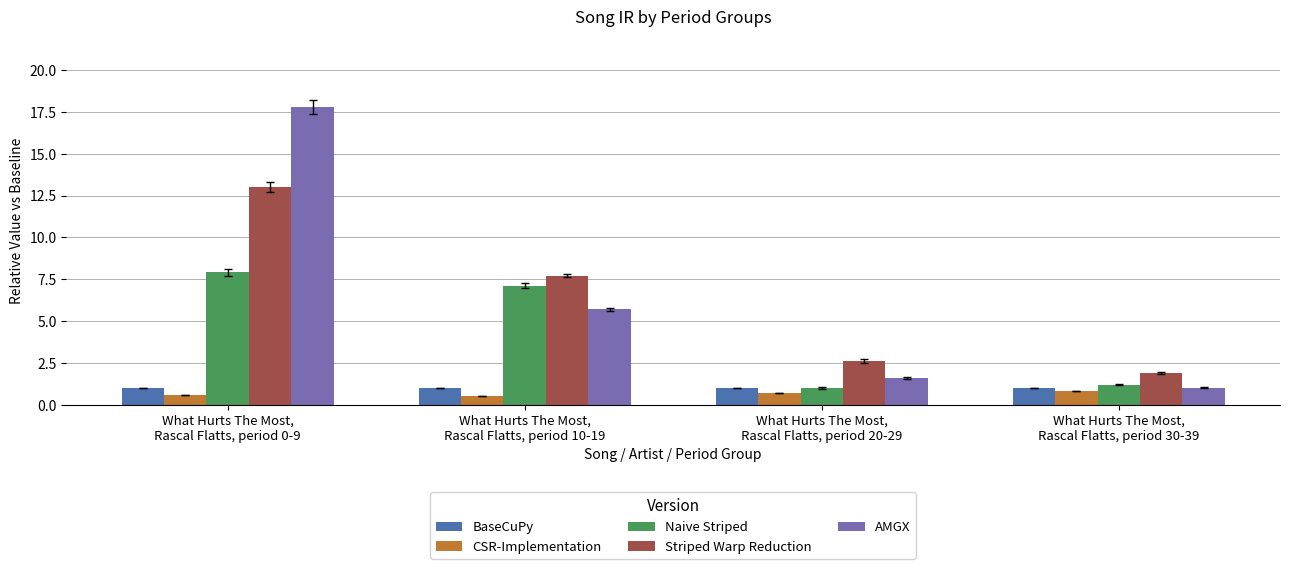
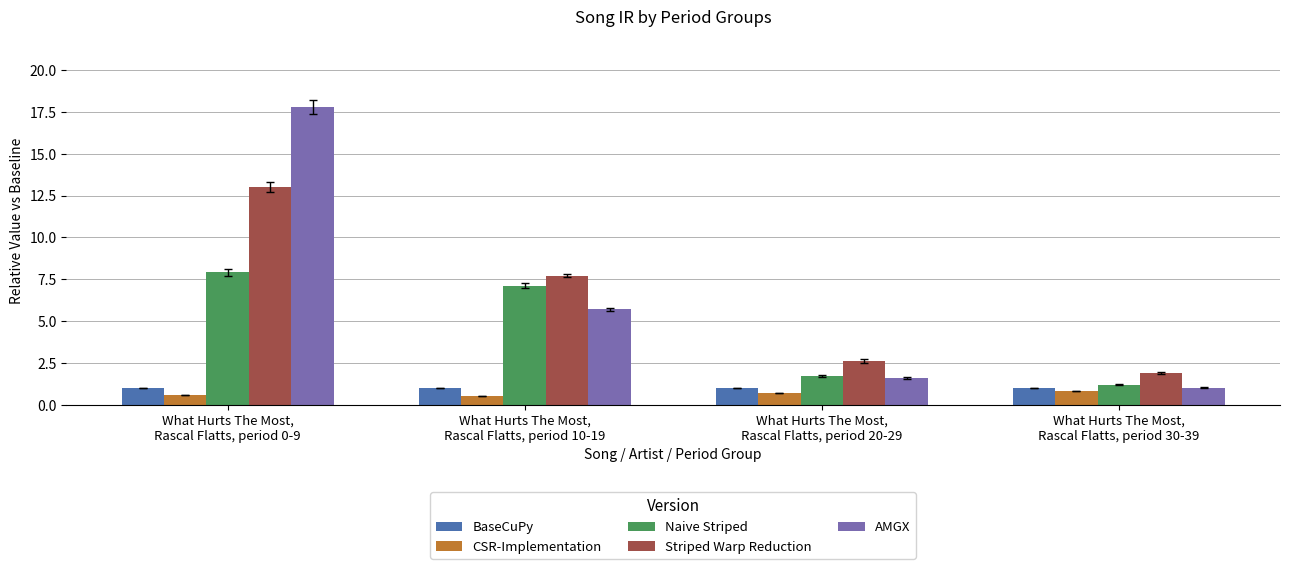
  {
    "Naive Striped": {
      "What Hurts The Most, Rascal Flatts, period 0-9": 7.9,
      "What Hurts The Most, Rascal Flatts, period 10-19": 7.1,
-     "What Hurts The Most, Rascal Flatts, period 20-29": 1.0,
+     "What Hurts The Most, Rascal Flatts, period 20-29": 1.7,
      "What Hurts The Most, Rascal Flatts, period 30-39": 1.2
    }
  }
